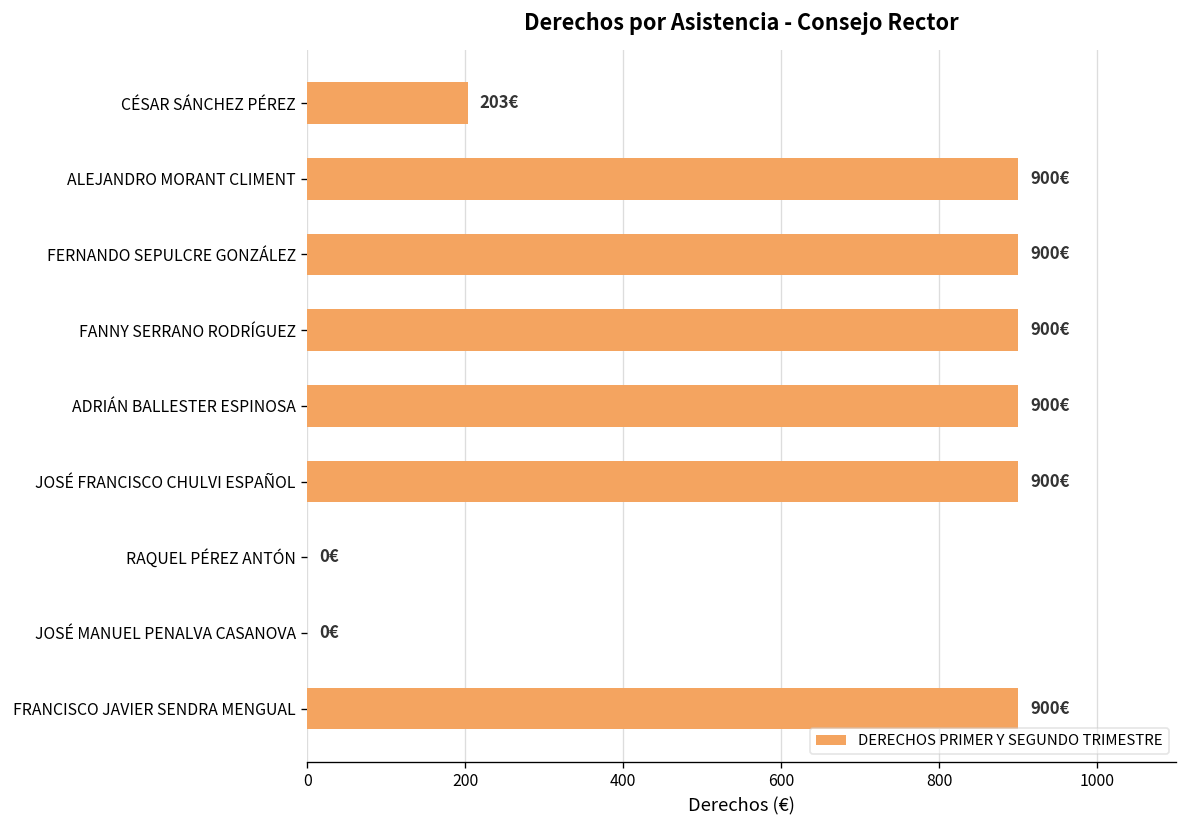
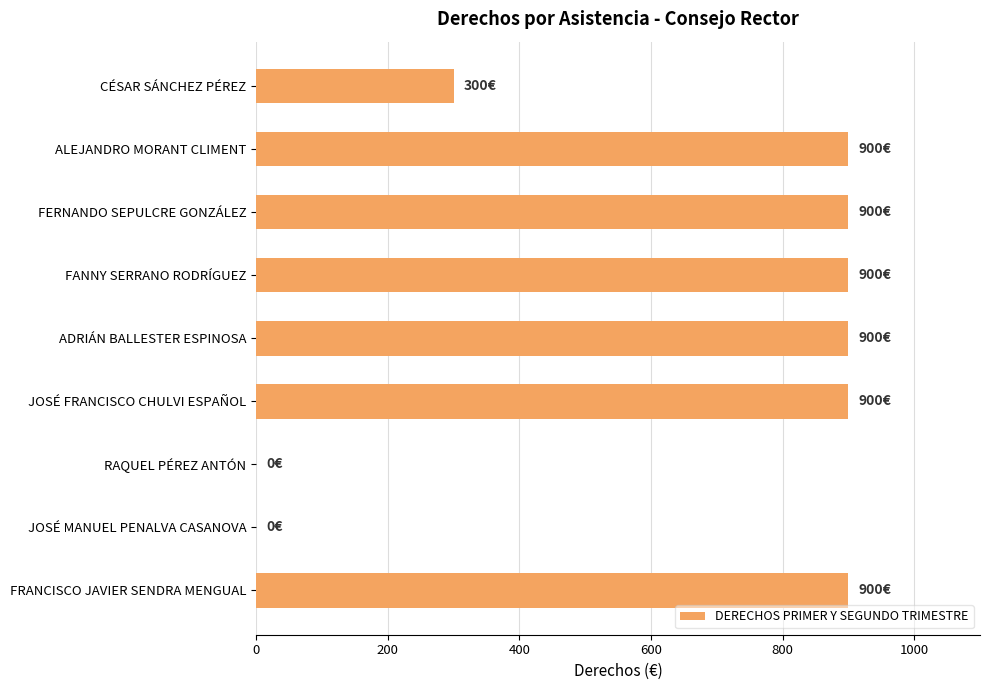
  {
-   "CÉSAR SÁNCHEZ PÉREZ": "203€",
+   "CÉSAR SÁNCHEZ PÉREZ": "300€",
    "ALEJANDRO MORANT CLIMENT": "900€",
    "FERNANDO SEPULCRE GONZÁLEZ": "900€",
    "FANNY SERRANO RODRÍGUEZ": "900€",
    "ADRIÁN BALLESTER ESPINOSA": "900€",
    "JOSÉ FRANCISCO CHULVI ESPAÑOL": "900€",
    "RAQUEL PÉREZ ANTÓN": "0€",
    "JOSÉ MANUEL PENALVA CASANOVA": "0€",
    "FRANCISCO JAVIER SENDRA MENGUAL": "900€"
  }
